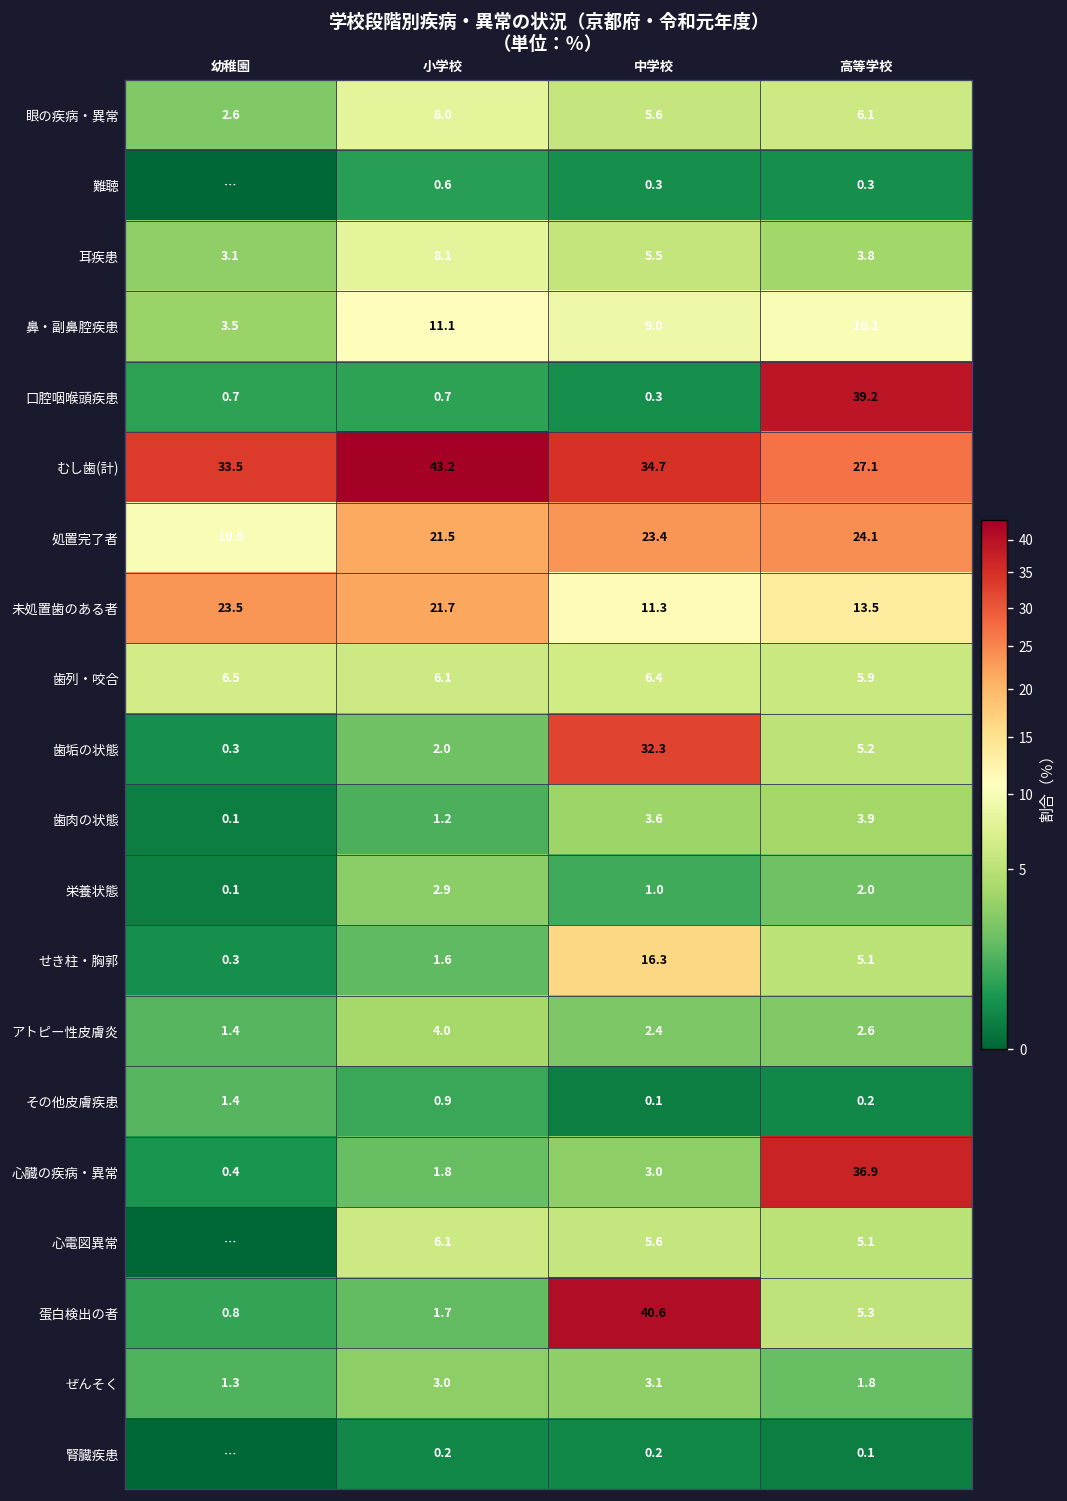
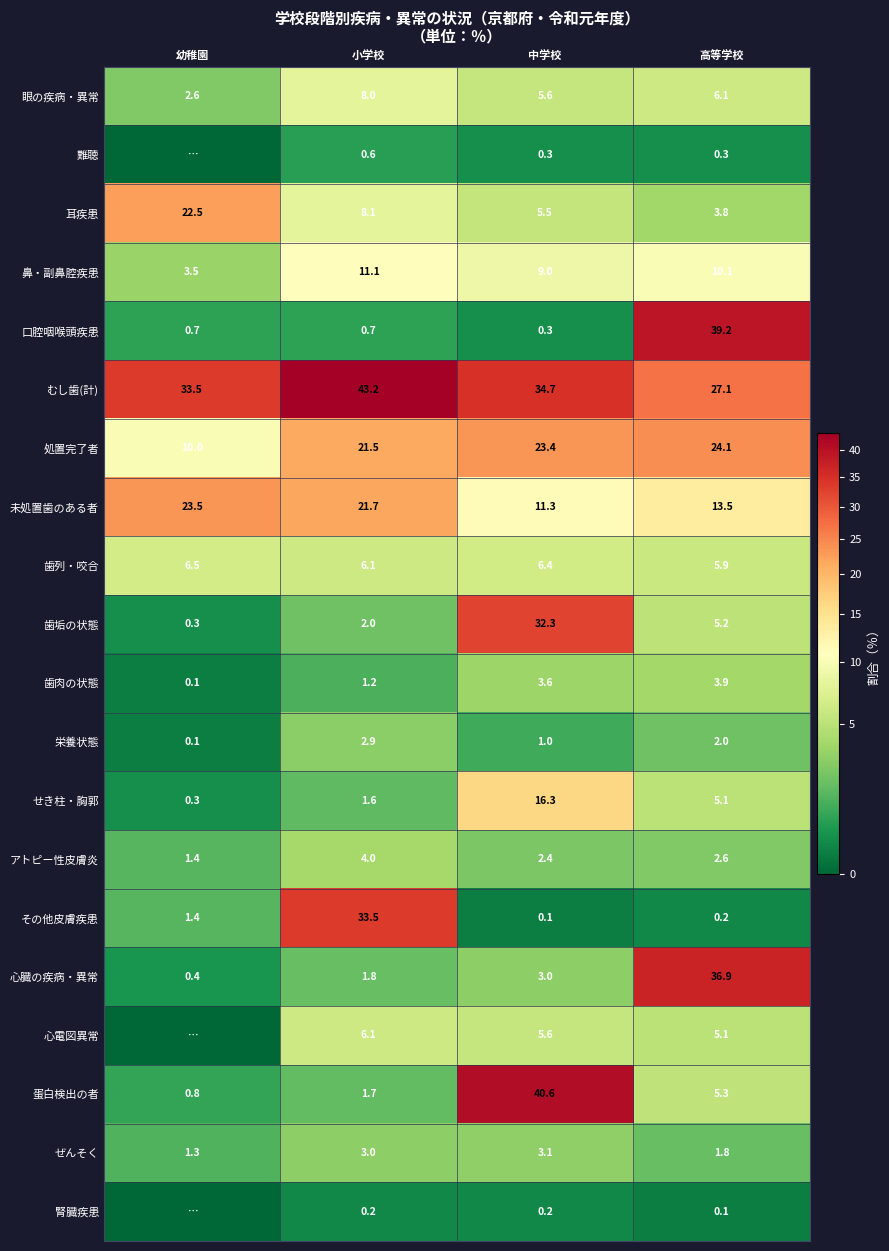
  {
    "眼の疾病・異常": {
      "幼稚園": 2.6,
      "小学校": 8.0,
      "中学校": 5.6,
      "高等学校": 6.1
    },
    "難聴": {
      "小学校": 0.6,
      "中学校": 0.3,
      "高等学校": 0.3
    },
    "耳疾患": {
-     "幼稚園": 3.1,
+     "幼稚園": 22.5,
      "小学校": 8.1,
      "中学校": 5.5,
      "高等学校": 3.8
    },
    "鼻・副鼻腔疾患": {
      "幼稚園": 3.5,
      "小学校": 11.1,
      "中学校": 9.0,
      "高等学校": 10.1
    },
    "口腔咽喉頭疾患": {
      "幼稚園": 0.7,
      "小学校": 0.7,
      "中学校": 0.3,
      "高等学校": 39.2
    },
    "むし歯(計)": {
      "幼稚園": 33.5,
      "小学校": 43.2,
      "中学校": 34.7,
      "高等学校": 27.1
    },
    "処置完了者": {
      "幼稚園": 10.0,
      "小学校": 21.5,
      "中学校": 23.4,
      "高等学校": 24.1
    },
    "未処置歯のある者": {
      "幼稚園": 23.5,
      "小学校": 21.7,
      "中学校": 11.3,
      "高等学校": 13.5
    },
    "歯列・咬合": {
      "幼稚園": 6.5,
      "小学校": 6.1,
      "中学校": 6.4,
      "高等学校": 5.9
    },
    "歯垢の状態": {
      "幼稚園": 0.3,
      "小学校": 2.0,
      "中学校": 32.3,
      "高等学校": 5.2
    },
    "歯肉の状態": {
      "幼稚園": 0.1,
      "小学校": 1.2,
      "中学校": 3.6,
      "高等学校": 3.9
    },
    "栄養状態": {
      "幼稚園": 0.1,
      "小学校": 2.9,
      "中学校": 1.0,
      "高等学校": 2.0
    },
    "せき柱・胸郭": {
      "幼稚園": 0.3,
      "小学校": 1.6,
      "中学校": 16.3,
      "高等学校": 5.1
    },
    "アトピー性皮膚炎": {
      "幼稚園": 1.4,
      "小学校": 4.0,
      "中学校": 2.4,
      "高等学校": 2.6
    },
    "その他皮膚疾患": {
      "幼稚園": 1.4,
-     "小学校": 0.9,
+     "小学校": 33.5,
      "中学校": 0.1,
      "高等学校": 0.2
    },
    "心臓の疾病・異常": {
      "幼稚園": 0.4,
      "小学校": 1.8,
      "中学校": 3.0,
      "高等学校": 36.9
    },
    "心電図異常": {
      "小学校": 6.1,
      "中学校": 5.6,
      "高等学校": 5.1
    },
    "蛋白検出の者": {
      "幼稚園": 0.8,
      "小学校": 1.7,
      "中学校": 40.6,
      "高等学校": 5.3
    },
    "ぜんそく": {
      "幼稚園": 1.3,
      "小学校": 3.0,
      "中学校": 3.1,
      "高等学校": 1.8
    },
    "腎臓疾患": {
      "小学校": 0.2,
      "中学校": 0.2,
      "高等学校": 0.1
    }
  }
